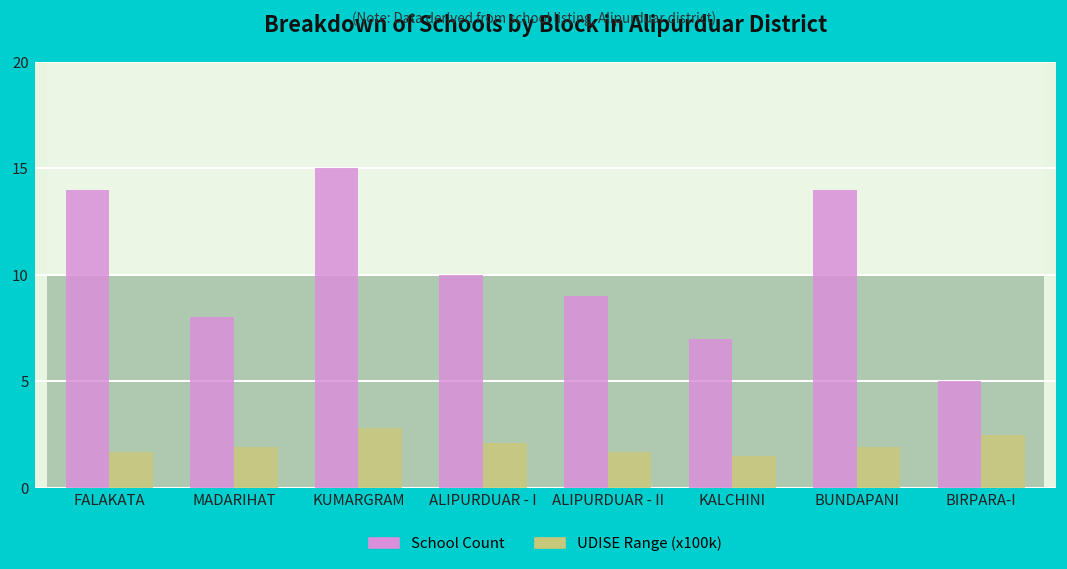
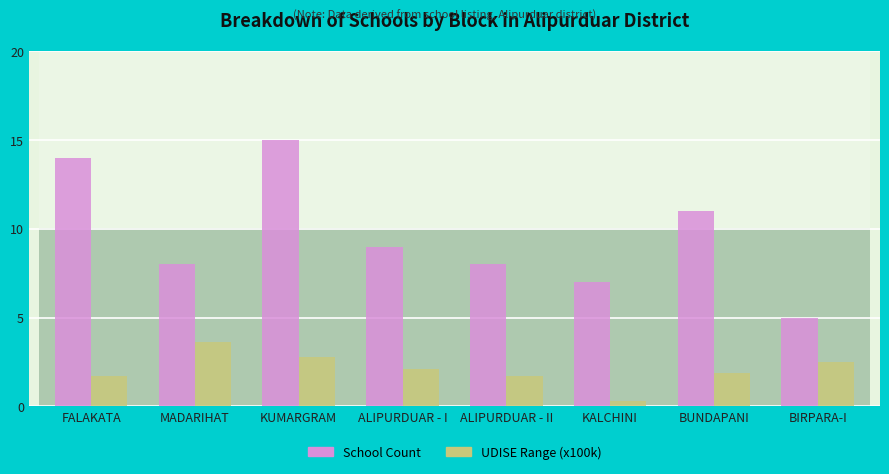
  {
    "School Count": {
      "FALAKATA": 14,
      "MADARIHAT": 8,
      "KUMARGRAM": 15,
-     "ALIPURDUAR - I": 10,
-     "ALIPURDUAR - II": 9,
+     "ALIPURDUAR - I": 9,
+     "ALIPURDUAR - II": 8,
      "KALCHINI": 7,
-     "BUNDAPANI": 14,
+     "BUNDAPANI": 11,
      "BIRPARA-I": 5
    },
    "UDISE Range (x100k)": {
      "FALAKATA": 1.7,
-     "MADARIHAT": 1.9,
+     "MADARIHAT": 3.6,
      "KUMARGRAM": 2.8,
      "ALIPURDUAR - I": 2.1,
      "ALIPURDUAR - II": 1.7,
-     "KALCHINI": 1.5,
+     "KALCHINI": 0.3,
      "BUNDAPANI": 1.9,
      "BIRPARA-I": 2.5
    }
  }
